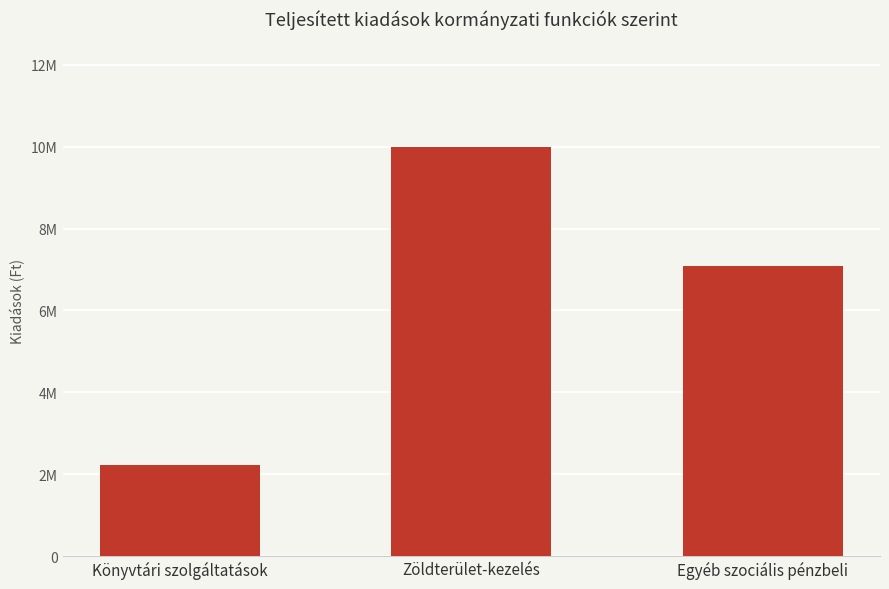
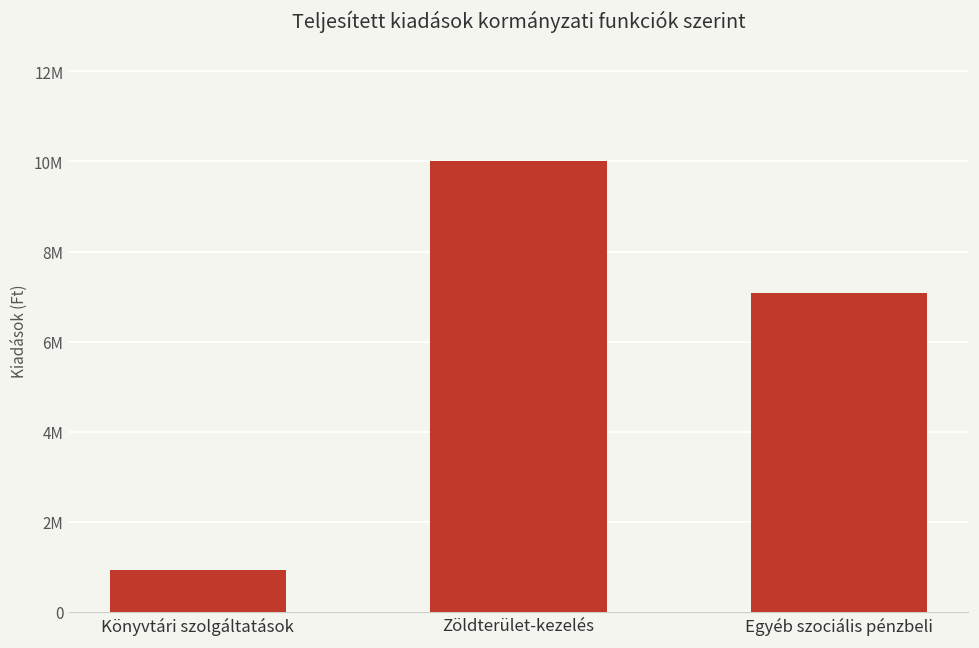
  {
-   "Könyvtári szolgáltatások": 2200000,
+   "Könyvtári szolgáltatások": 900000,
    "Zöldterület-kezelés": 10100000,
    "Egyéb szociális pénzbeli": 7100000
  }
